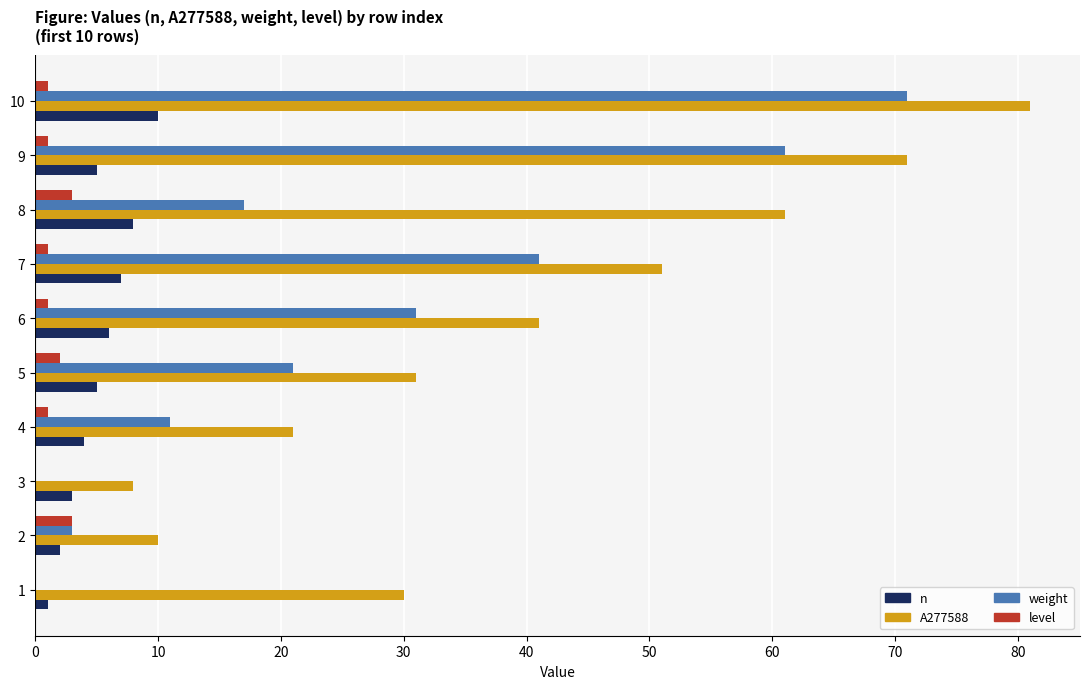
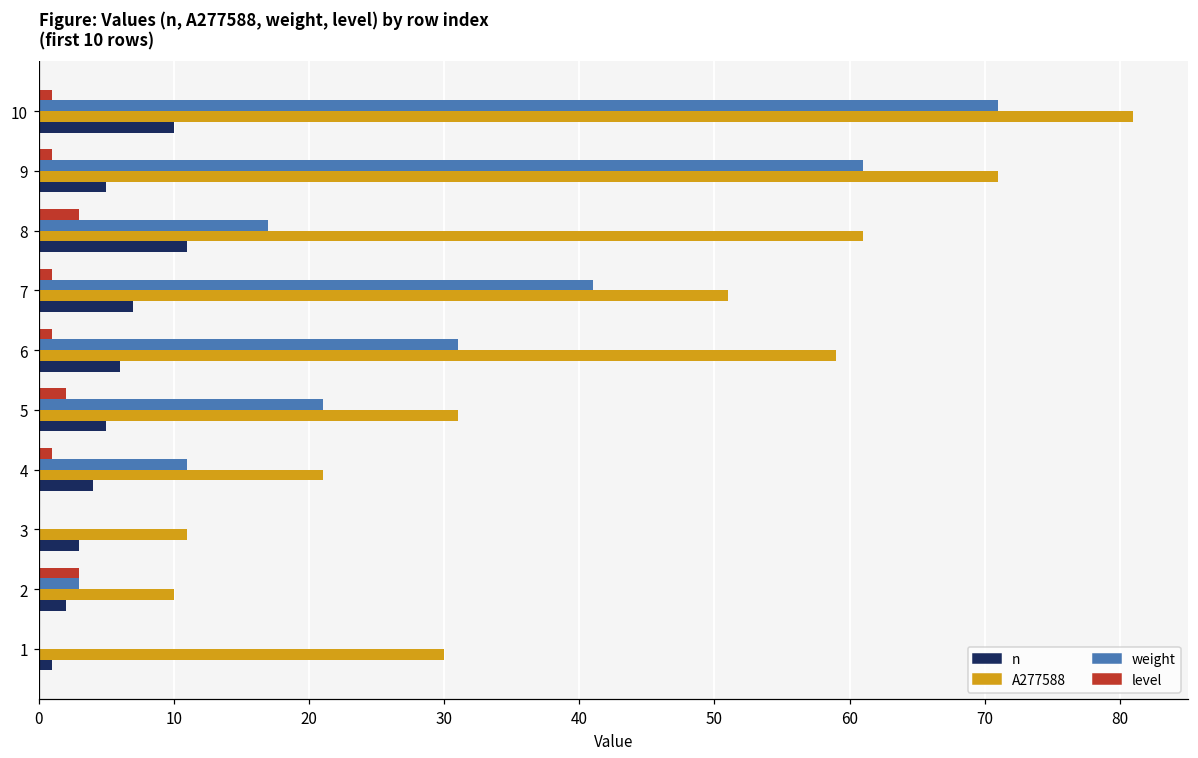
  {
    "n": {
      "10": 10,
      "9": 5,
-     "8": 8,
+     "8": 11,
      "7": 7,
      "6": 6,
      "5": 5,
      "4": 4,
      "3": 3,
      "2": 2,
      "1": 1
    },
    "A277588": {
      "10": 81,
      "9": 71,
      "8": 61,
      "7": 51,
-     "6": 41,
+     "6": 59,
      "5": 31,
      "4": 21,
-     "3": 8,
+     "3": 11,
      "2": 10,
      "1": 30
    },
    "weight": {
      "10": 71,
      "9": 61,
      "8": 17,
      "7": 41,
      "6": 31,
      "5": 21,
      "4": 11,
      "3": 0,
      "2": 3,
      "1": 0
    },
    "level": {
      "10": 1,
      "9": 1,
      "8": 3,
      "7": 1,
      "6": 1,
      "5": 2,
      "4": 1,
      "3": 0,
      "2": 3,
      "1": 0
    }
  }
